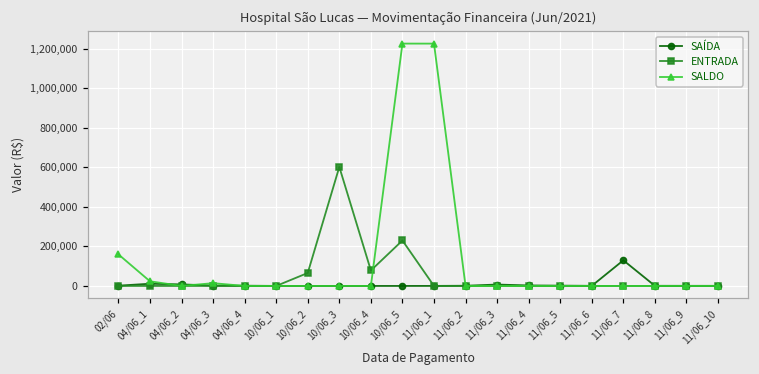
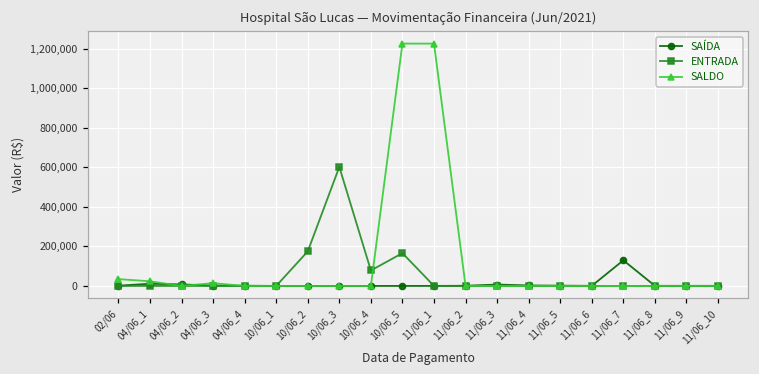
  {
    "SAÍDA": {
      "10/06_5": "0",
      "11/06_7": "130,000"
    },
    "ENTRADA": {
-     "10/06_2": "70,000",
+     "10/06_2": "180,000",
      "10/06_3": "600,000",
      "10/06_4": "80,000",
-     "10/06_5": "230,000"
+     "10/06_5": "170,000"
    },
    "SALDO": {
-     "02/06": "160,000",
+     "02/06": "30,000",
      "10/06_5": "1,230,000",
      "11/06_1": "1,230,000"
    }
  }
